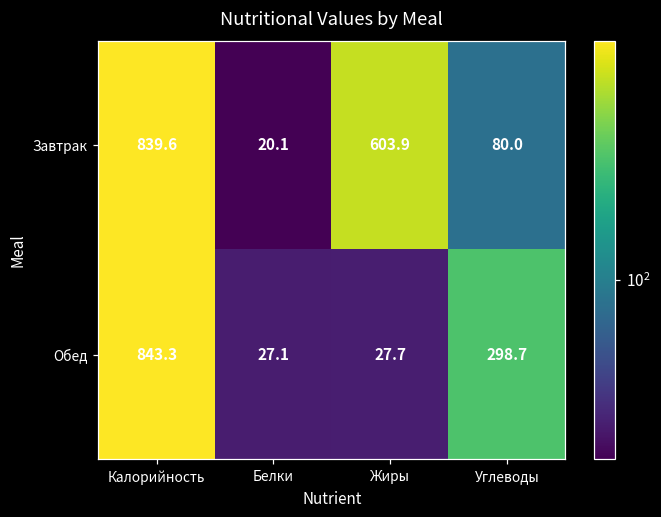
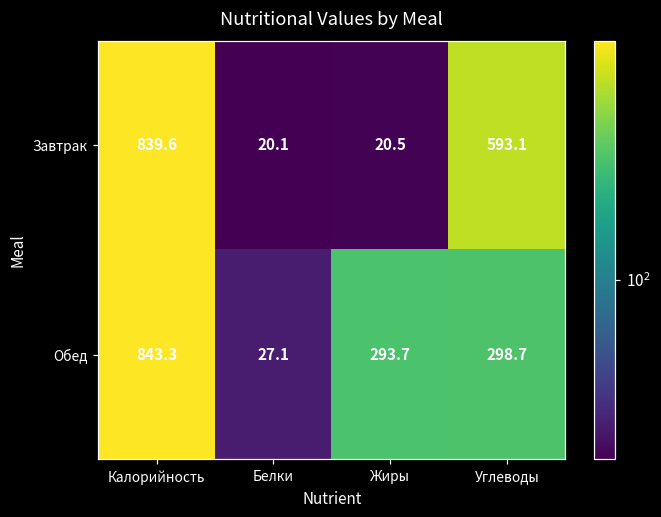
  {
    "Завтрак": {
      "Калорийность": 839.6,
      "Белки": 20.1,
-     "Жиры": 603.9,
-     "Углеводы": 80.0
+     "Жиры": 20.5,
+     "Углеводы": 593.1
    },
    "Обед": {
      "Калорийность": 843.3,
      "Белки": 27.1,
-     "Жиры": 27.7,
+     "Жиры": 293.7,
      "Углеводы": 298.7
    }
  }
